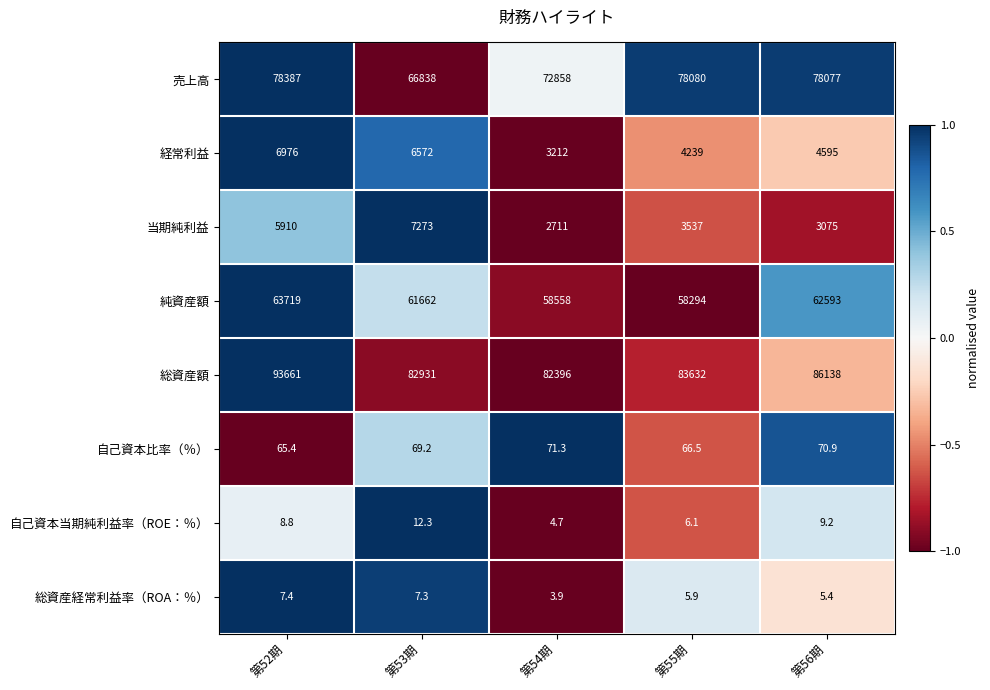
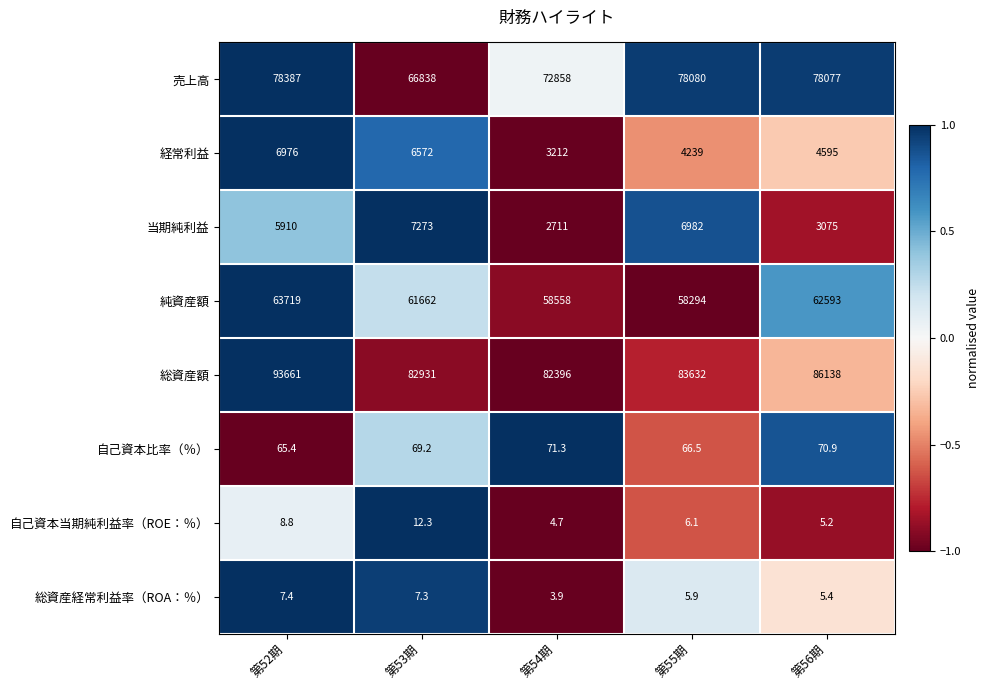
  {
    "売上高": {
      "第52期": 78387,
      "第53期": 66838,
      "第54期": 72858,
      "第55期": 78080,
      "第56期": 78077
    },
    "経常利益": {
      "第52期": 6976,
      "第53期": 6572,
      "第54期": 3212,
      "第55期": 4239,
      "第56期": 4595
    },
    "当期純利益": {
      "第52期": 5910,
      "第53期": 7273,
      "第54期": 2711,
-     "第55期": 3537,
+     "第55期": 6982,
      "第56期": 3075
    },
    "純資産額": {
      "第52期": 63719,
      "第53期": 61662,
      "第54期": 58558,
      "第55期": 58294,
      "第56期": 62593
    },
    "総資産額": {
      "第52期": 93661,
      "第53期": 82931,
      "第54期": 82396,
      "第55期": 83632,
      "第56期": 86138
    },
    "自己資本比率（％）": {
      "第52期": 65.4,
      "第53期": 69.2,
      "第54期": 71.3,
      "第55期": 66.5,
      "第56期": 70.9
    },
    "自己資本当期純利益率（ROE：％）": {
      "第52期": 8.8,
      "第53期": 12.3,
      "第54期": 4.7,
      "第55期": 6.1,
-     "第56期": 9.2
+     "第56期": 5.2
    },
    "総資産経常利益率（ROA：％）": {
      "第52期": 7.4,
      "第53期": 7.3,
      "第54期": 3.9,
      "第55期": 5.9,
      "第56期": 5.4
    }
  }
